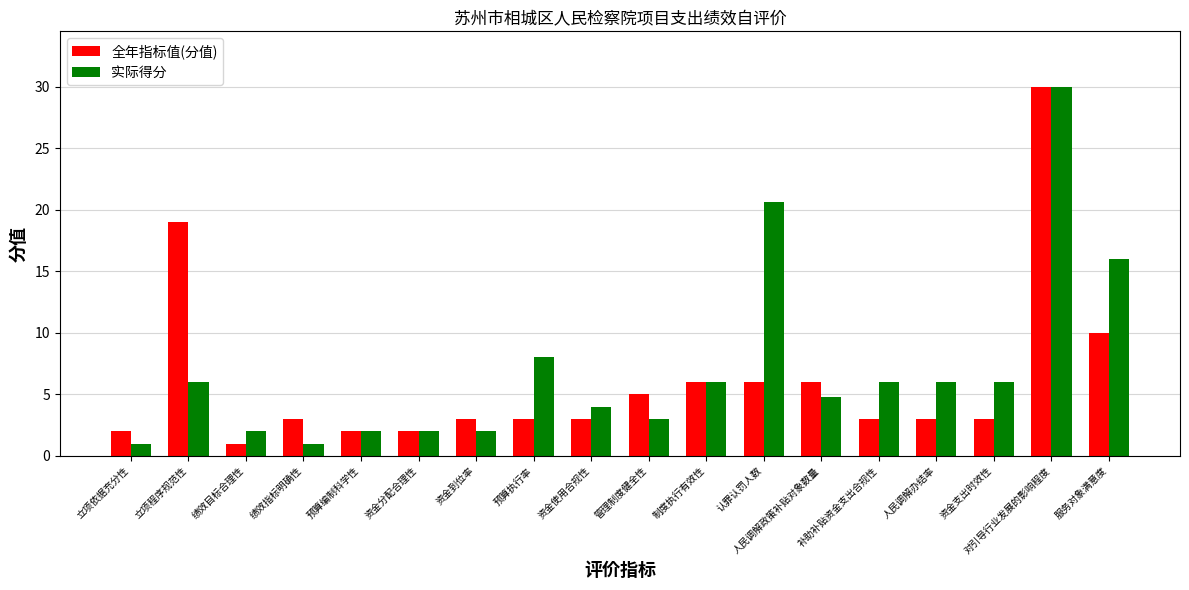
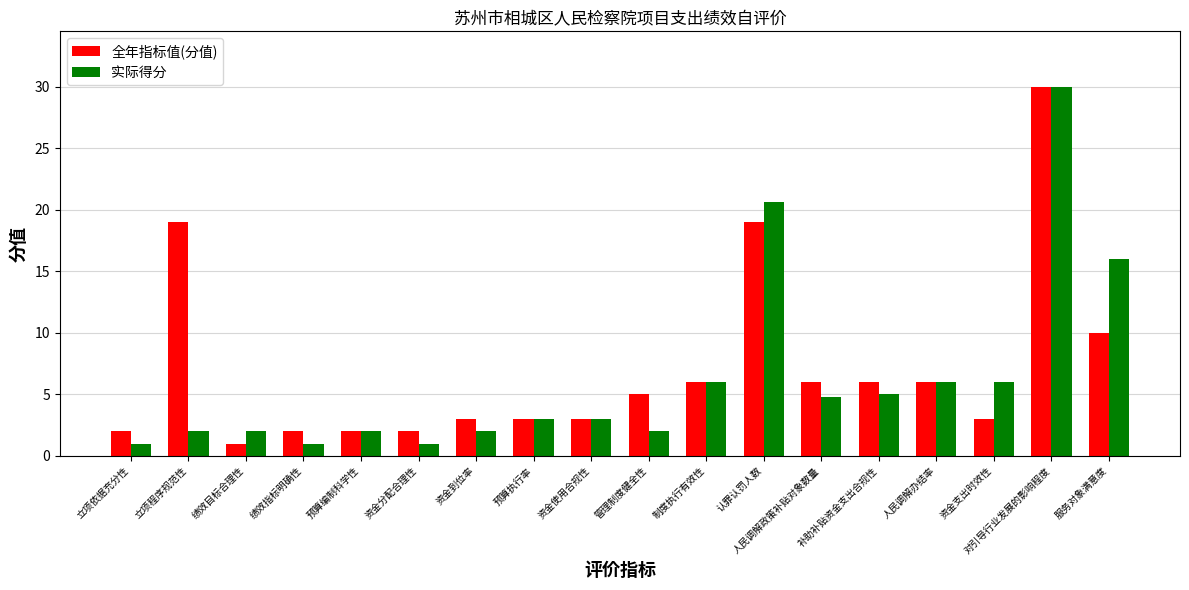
  {
    "全年指标值(分值)": {
      "立项依据充分性": 2,
      "立项程序规范性": 19,
      "绩效目标合理性": 1,
-     "绩效指标明确性": 3,
+     "绩效指标明确性": 2,
      "预算编制科学性": 2,
      "资金分配合理性": 2,
      "资金到位率": 3,
      "预算执行率": 3,
      "资金使用合规性": 3,
      "管理制度健全性": 5,
      "制度执行有效性": 6,
-     "认罪认罚人数": 6,
+     "认罪认罚人数": 19,
      "人民调解政策补贴对象数量": 6,
-     "补助补贴资金支出合规性": 3,
-     "人民调解办结率": 3,
+     "补助补贴资金支出合规性": 6,
+     "人民调解办结率": 6,
      "资金支出时效性": 3,
      "对引导行业发展的影响程度": 30,
      "服务对象满意度": 10
    },
    "实际得分": {
      "立项依据充分性": 1,
-     "立项程序规范性": 6,
+     "立项程序规范性": 2,
      "绩效目标合理性": 2,
      "绩效指标明确性": 1,
      "预算编制科学性": 2,
-     "资金分配合理性": 2,
+     "资金分配合理性": 1,
      "资金到位率": 2,
-     "预算执行率": 8,
-     "资金使用合规性": 4,
-     "管理制度健全性": 3,
+     "预算执行率": 3,
+     "资金使用合规性": 3,
+     "管理制度健全性": 2,
      "制度执行有效性": 6,
      "认罪认罚人数": 20.6,
      "人民调解政策补贴对象数量": 5,
-     "补助补贴资金支出合规性": 6,
+     "补助补贴资金支出合规性": 5,
      "人民调解办结率": 6,
      "资金支出时效性": 6,
      "对引导行业发展的影响程度": 30,
      "服务对象满意度": 16
    }
  }
